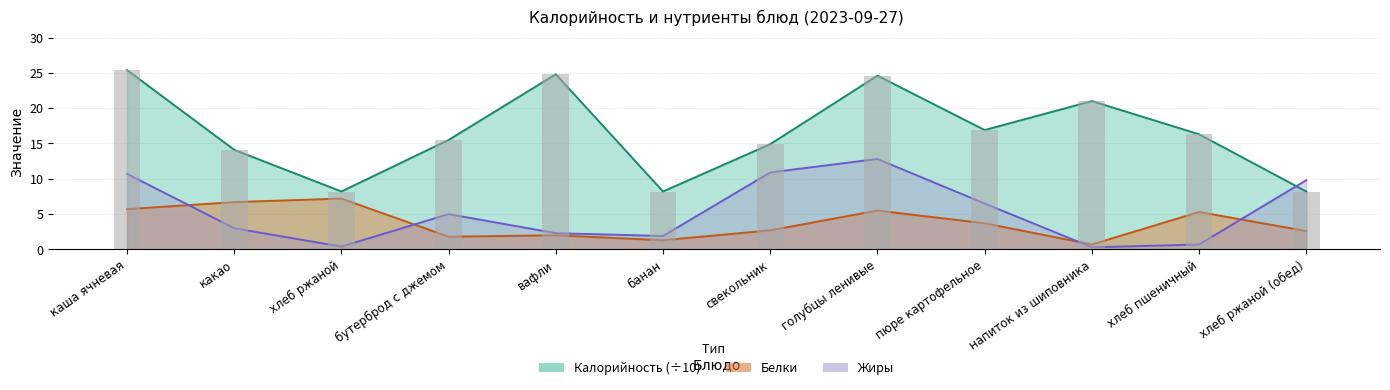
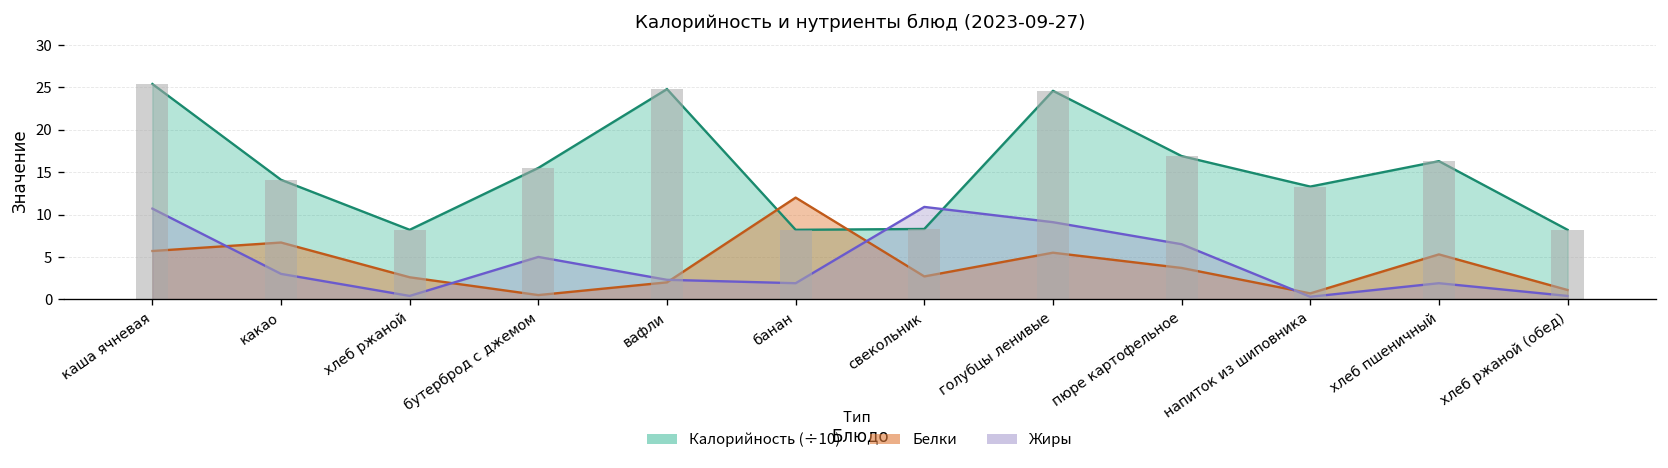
  {
    "Калорийность (÷10)": {
      "каша ячневая": 25,
      "какао": 14,
      "хлеб ржаной": 8,
      "бутерброд с джемом": 16,
      "вафли": 25,
      "банан": 8,
-     "свекольник": 15,
+     "свекольник": 8,
      "голубцы ленивые": 25,
      "пюре картофельное": 17,
-     "напиток из шиповника": 21,
+     "напиток из шиповника": 13,
      "хлеб пшеничный": 16,
      "хлеб ржаной (обед)": 8
    },
    "Белки": {
      "каша ячневая": 6,
      "какао": 7,
-     "хлеб ржаной": 7,
-     "бутерброд с джемом": 2,
-     "банан": 1,
+     "хлеб ржаной": 3,
+     "бутерброд с джемом": 1,
+     "банан": 12,
      "свекольник": 3,
      "голубцы ленивые": 6,
      "пюре картофельное": 4,
      "напиток из шиповника": 1,
      "хлеб пшеничный": 5,
-     "хлеб ржаной (обед)": 3
+     "хлеб ржаной (обед)": 1
    },
    "Жиры": {
      "каша ячневая": 11,
      "какао": 3,
      "хлеб ржаной": 0,
      "бутерброд с джемом": 5,
      "банан": 2,
      "свекольник": 11,
-     "голубцы ленивые": 13,
+     "голубцы ленивые": 9,
      "пюре картофельное": 7,
      "напиток из шиповника": 0,
-     "хлеб пшеничный": 1,
-     "хлеб ржаной (обед)": 10
+     "хлеб пшеничный": 2,
+     "хлеб ржаной (обед)": 0
    }
  }
